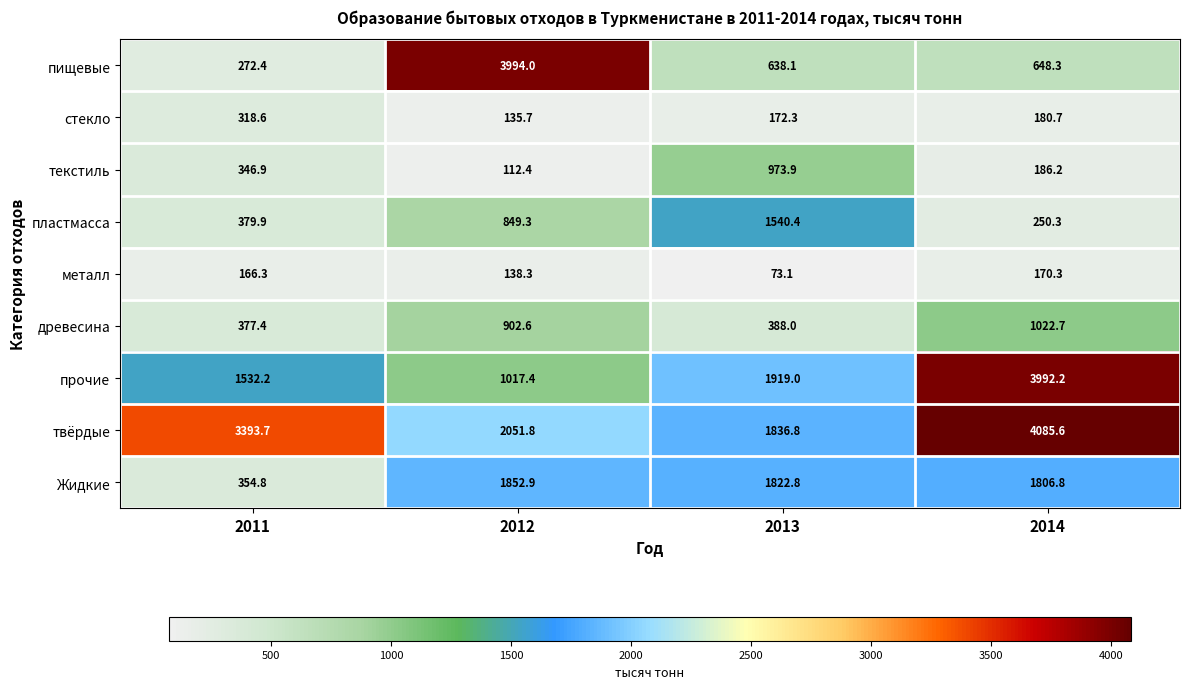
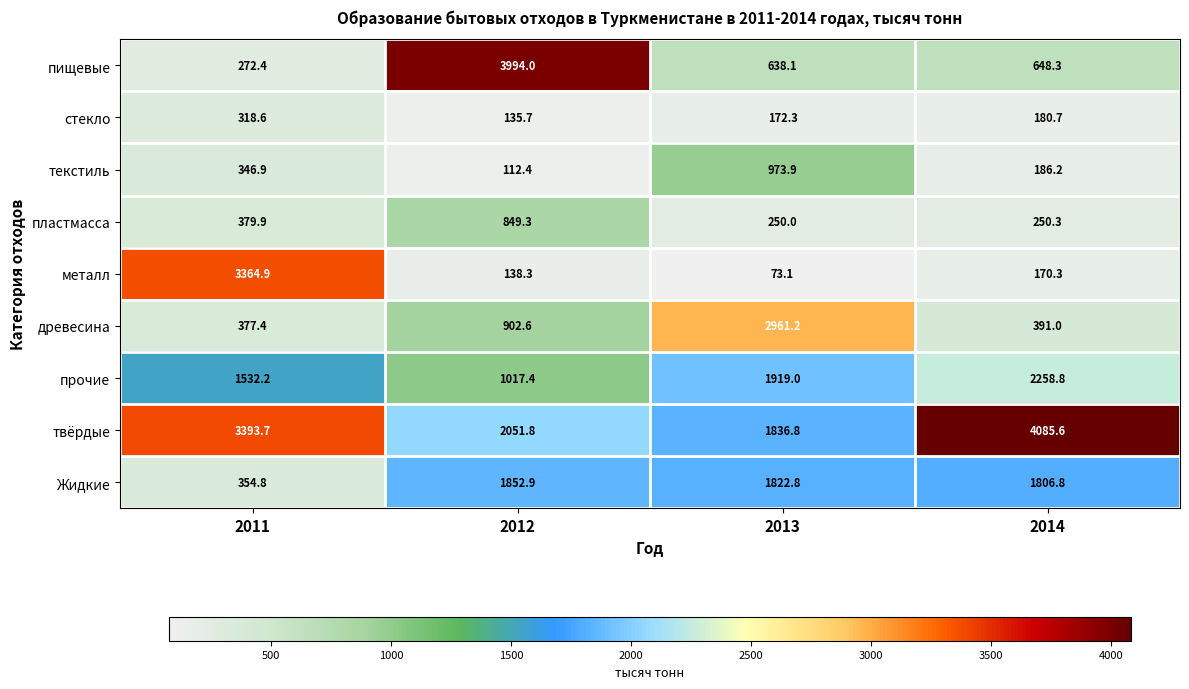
  {
    "пищевые": {
      "2011": 272.4,
      "2012": 3994.0,
      "2013": 638.1,
      "2014": 648.3
    },
    "стекло": {
      "2011": 318.6,
      "2012": 135.7,
      "2013": 172.3,
      "2014": 180.7
    },
    "текстиль": {
      "2011": 346.9,
      "2012": 112.4,
      "2013": 973.9,
      "2014": 186.2
    },
    "пластмасса": {
      "2011": 379.9,
      "2012": 849.3,
-     "2013": 1540.4,
+     "2013": 250.0,
      "2014": 250.3
    },
    "металл": {
-     "2011": 166.3,
+     "2011": 3364.9,
      "2012": 138.3,
      "2013": 73.1,
      "2014": 170.3
    },
    "древесина": {
      "2011": 377.4,
      "2012": 902.6,
-     "2013": 388.0,
-     "2014": 1022.7
+     "2013": 2961.2,
+     "2014": 391.0
    },
    "прочие": {
      "2011": 1532.2,
      "2012": 1017.4,
      "2013": 1919.0,
-     "2014": 3992.2
+     "2014": 2258.8
    },
    "твёрдые": {
      "2011": 3393.7,
      "2012": 2051.8,
      "2013": 1836.8,
      "2014": 4085.6
    },
    "Жидкие": {
      "2011": 354.8,
      "2012": 1852.9,
      "2013": 1822.8,
      "2014": 1806.8
    }
  }
